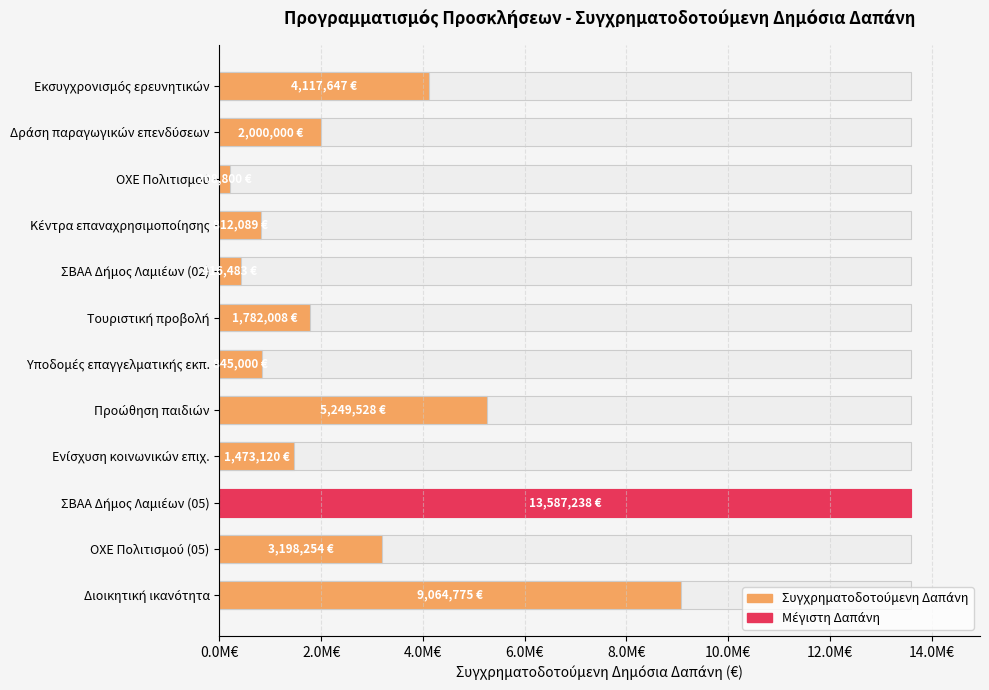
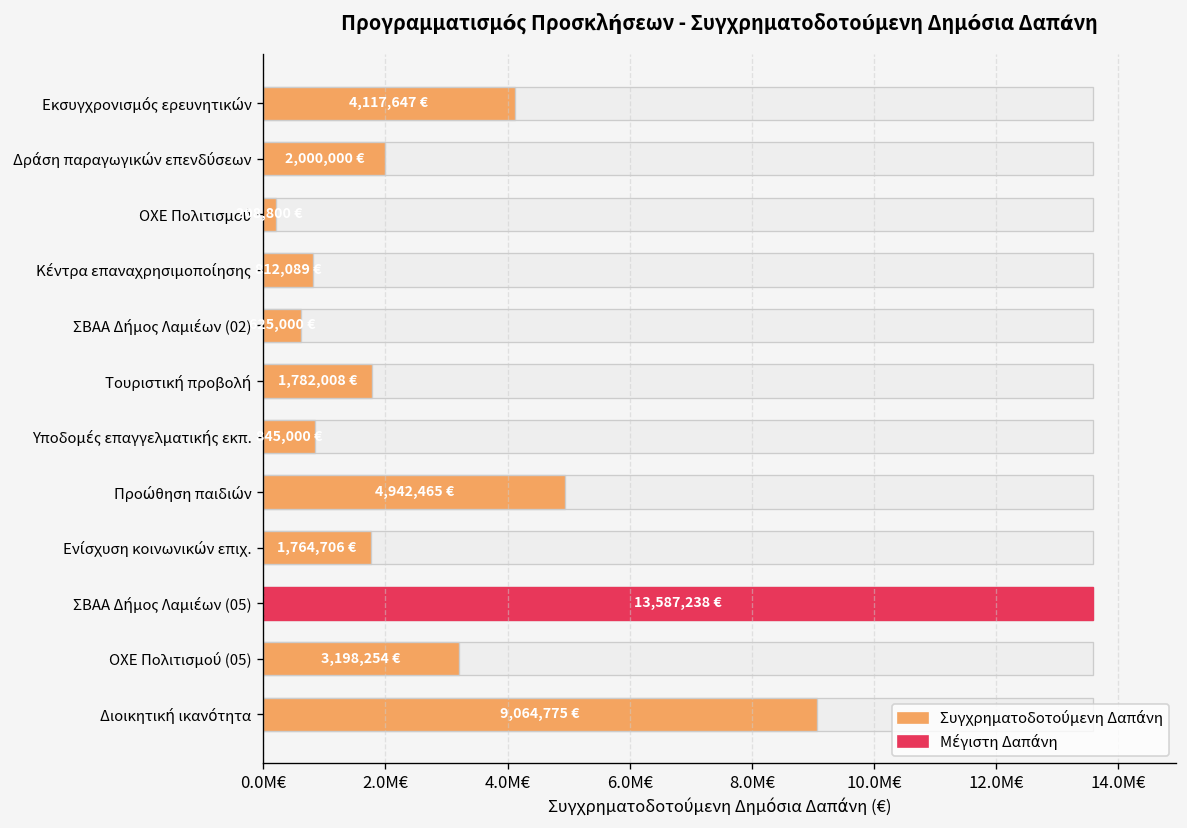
  {
    "Συγχρηματοδοτούμενη Δαπάνη": {
-     "ΣΒΑΑ Δήμος Λαμιέων (02)": "0.4M€",
-     "Προώθηση παιδιών": "5,249,528",
-     "Ενίσχυση κοινωνικών επιχ.": "1,473,120",
+     "ΣΒΑΑ Δήμος Λαμιέων (02)": "0.6M€",
+     "Προώθηση παιδιών": "4,942,465",
+     "Ενίσχυση κοινωνικών επιχ.": "1,764,706",
      "ΣΒΑΑ Δήμος Λαμιέων (05)": "13,587,238"
    }
  }
